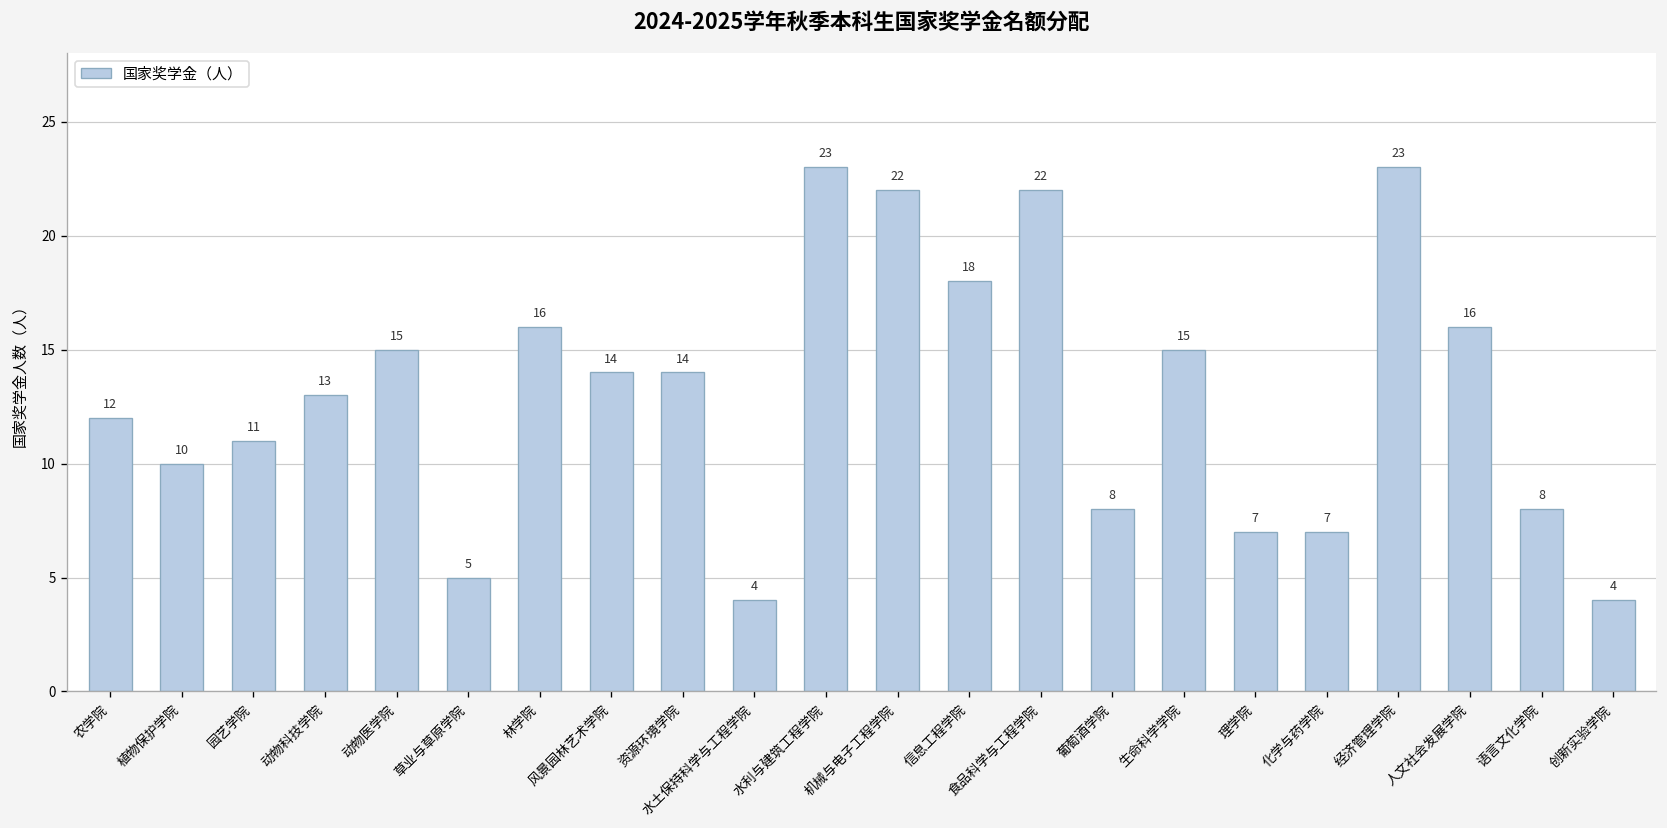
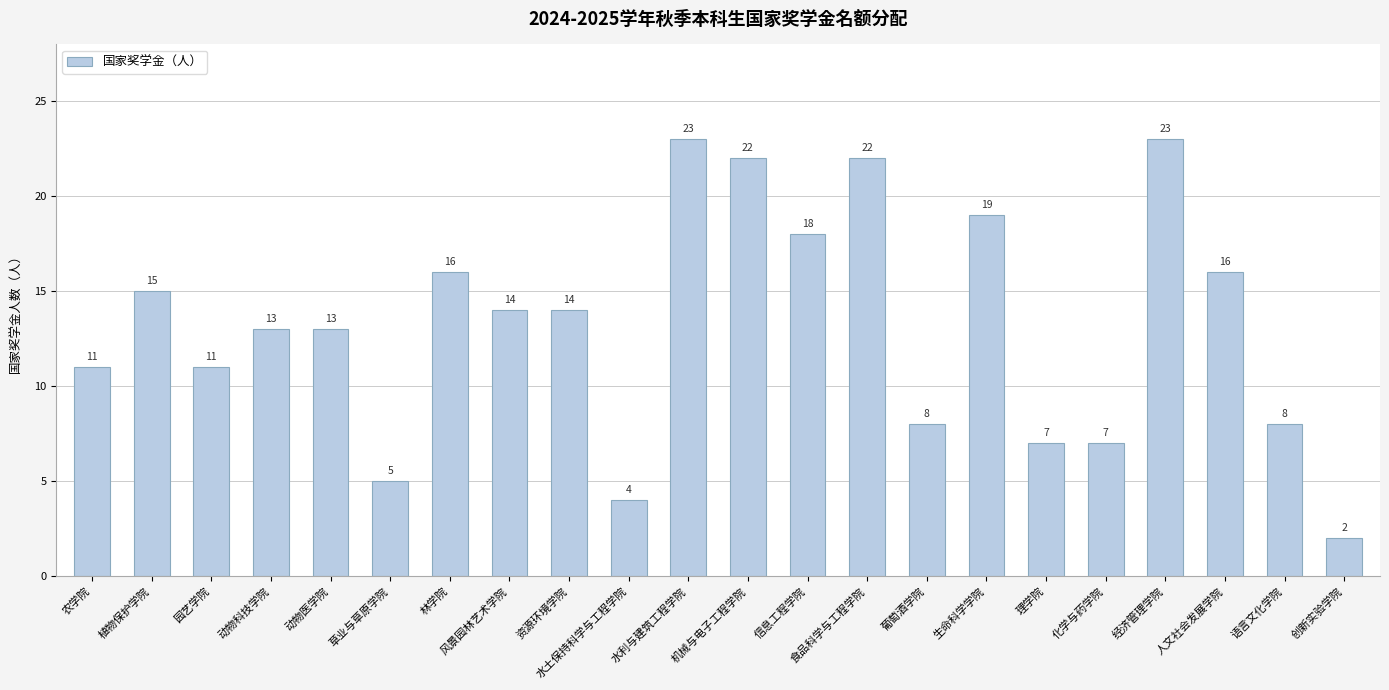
  {
-   "农学院": 12,
-   "植物保护学院": 10,
+   "农学院": 11,
+   "植物保护学院": 15,
    "园艺学院": 11,
    "动物科技学院": 13,
-   "动物医学院": 15,
+   "动物医学院": 13,
    "草业与草原学院": 5,
    "林学院": 16,
    "风景园林艺术学院": 14,
    "资源环境学院": 14,
    "水土保持科学与工程学院": 4,
    "水利与建筑工程学院": 23,
    "机械与电子工程学院": 22,
    "信息工程学院": 18,
    "食品科学与工程学院": 22,
    "葡萄酒学院": 8,
-   "生命科学学院": 15,
+   "生命科学学院": 19,
    "理学院": 7,
    "化学与药学院": 7,
    "经济管理学院": 23,
    "人文社会发展学院": 16,
    "语言文化学院": 8,
-   "创新实验学院": 4
+   "创新实验学院": 2
  }
